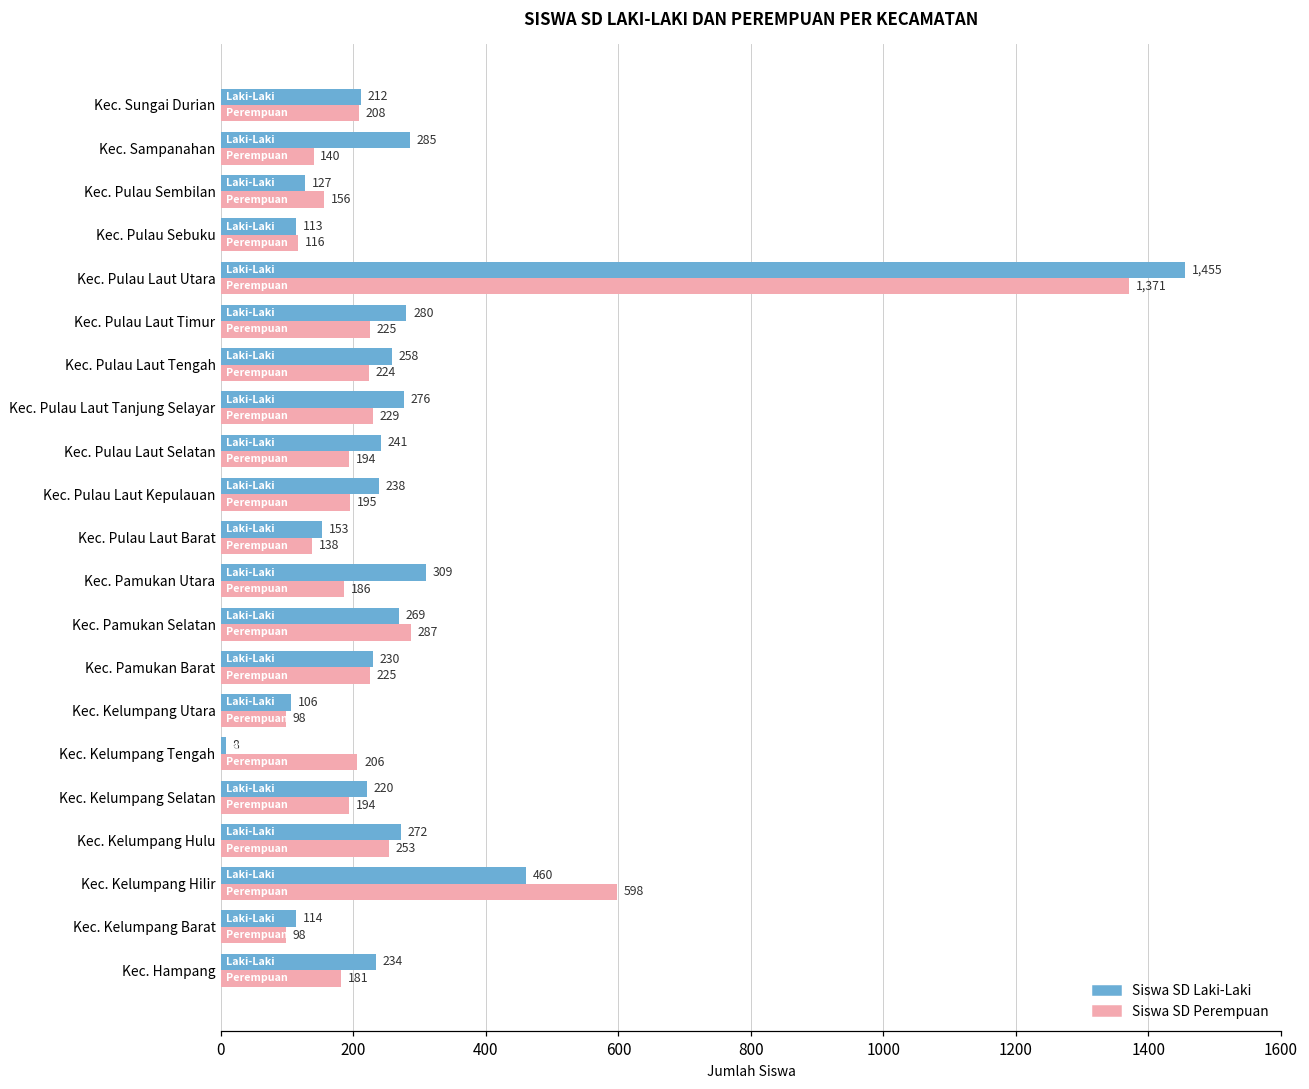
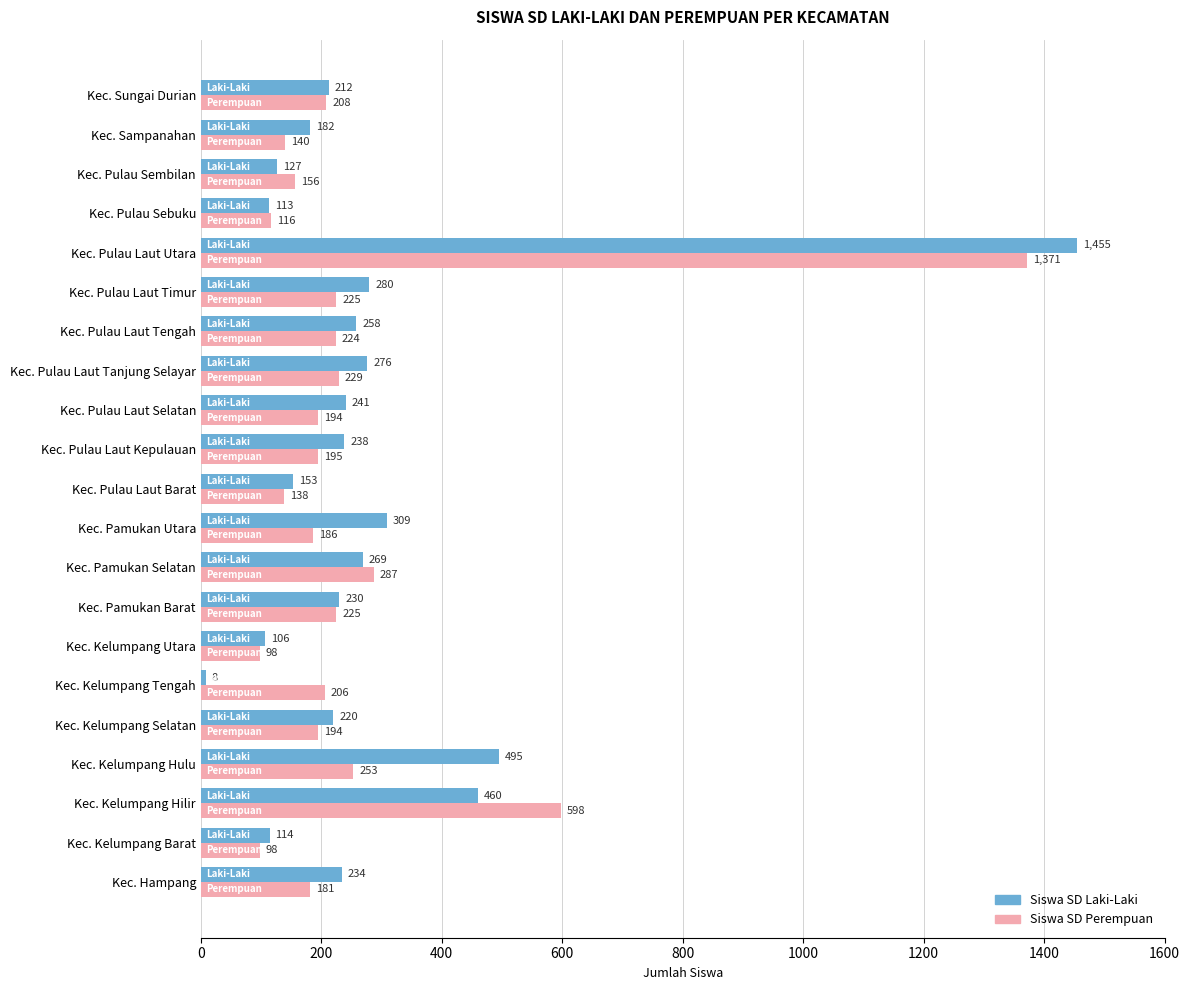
  {
    "Siswa SD Laki-Laki": {
      "Kec. Sungai Durian": "212",
-     "Kec. Sampanahan": "285",
+     "Kec. Sampanahan": "182",
      "Kec. Pulau Sembilan": "127",
      "Kec. Pulau Sebuku": "113",
      "Kec. Pulau Laut Utara": "1,455",
      "Kec. Pulau Laut Timur": "280",
      "Kec. Pulau Laut Tengah": "258",
      "Kec. Pulau Laut Tanjung Selayar": "276",
      "Kec. Pulau Laut Selatan": "241",
      "Kec. Pulau Laut Kepulauan": "238",
      "Kec. Pulau Laut Barat": "153",
      "Kec. Pamukan Utara": "309",
      "Kec. Pamukan Selatan": "269",
      "Kec. Pamukan Barat": "230",
      "Kec. Kelumpang Utara": "106",
      "Kec. Kelumpang Tengah": "8",
      "Kec. Kelumpang Selatan": "220",
-     "Kec. Kelumpang Hulu": "272",
+     "Kec. Kelumpang Hulu": "495",
      "Kec. Kelumpang Hilir": "460",
      "Kec. Kelumpang Barat": "114",
      "Kec. Hampang": "234"
    },
    "Siswa SD Perempuan": {
      "Kec. Sungai Durian": "208",
      "Kec. Sampanahan": "140",
      "Kec. Pulau Sembilan": "156",
      "Kec. Pulau Sebuku": "116",
      "Kec. Pulau Laut Utara": "1,371",
      "Kec. Pulau Laut Timur": "225",
      "Kec. Pulau Laut Tengah": "224",
      "Kec. Pulau Laut Tanjung Selayar": "229",
      "Kec. Pulau Laut Selatan": "194",
      "Kec. Pulau Laut Kepulauan": "195",
      "Kec. Pulau Laut Barat": "138",
      "Kec. Pamukan Utara": "186",
      "Kec. Pamukan Selatan": "287",
      "Kec. Pamukan Barat": "225",
      "Kec. Kelumpang Utara": "98",
      "Kec. Kelumpang Tengah": "206",
      "Kec. Kelumpang Selatan": "194",
      "Kec. Kelumpang Hulu": "253",
      "Kec. Kelumpang Hilir": "598",
      "Kec. Kelumpang Barat": "98",
      "Kec. Hampang": "181"
    }
  }
